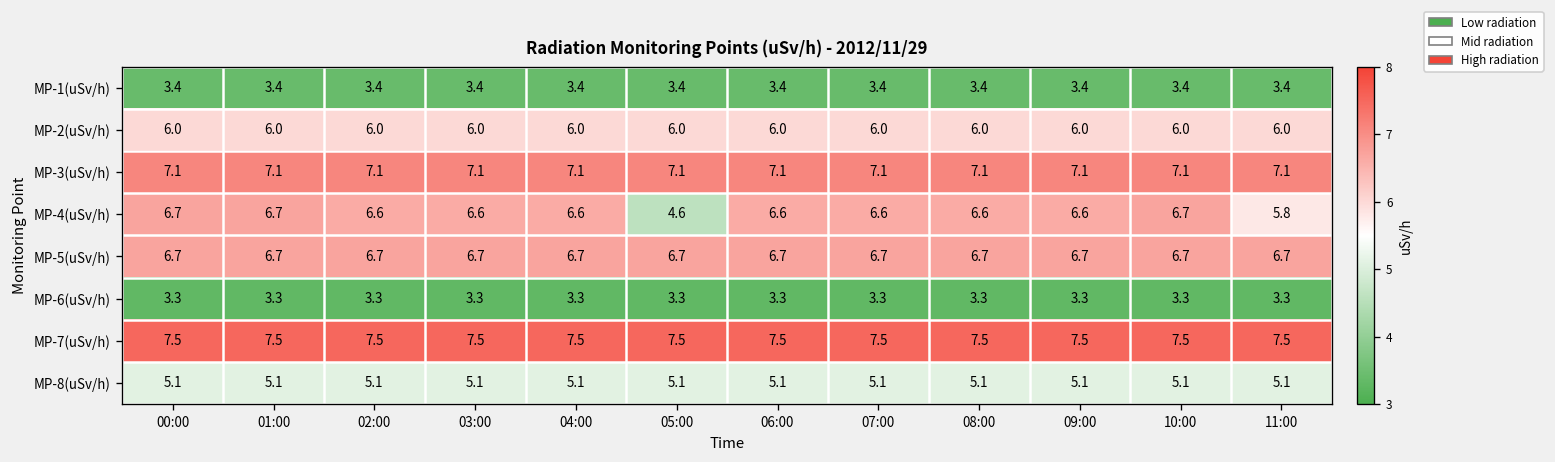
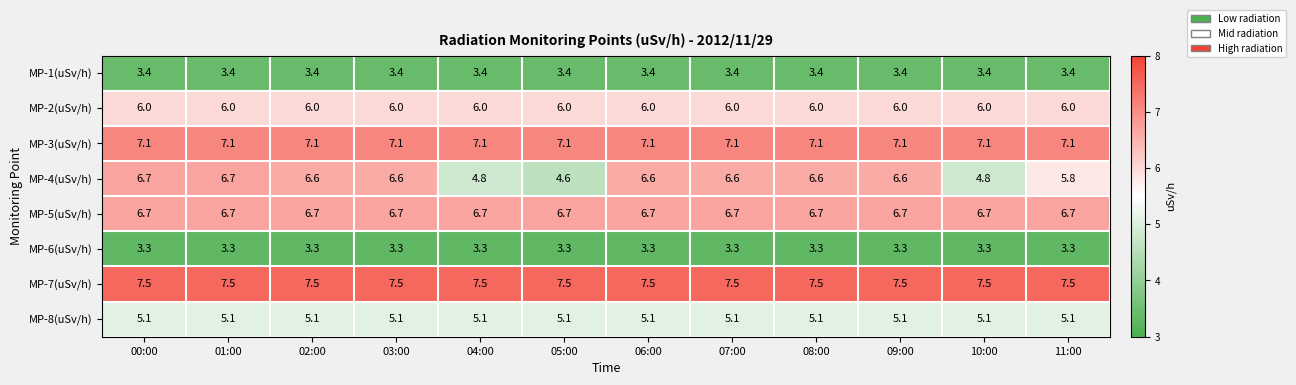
  {
    "MP-1(uSv/h)": {
      "00:00": 3.4,
      "01:00": 3.4,
      "02:00": 3.4,
      "03:00": 3.4,
      "04:00": 3.4,
      "05:00": 3.4,
      "06:00": 3.4,
      "07:00": 3.4,
      "08:00": 3.4,
      "09:00": 3.4,
      "10:00": 3.4,
      "11:00": 3.4
    },
    "MP-2(uSv/h)": {
      "00:00": 6.0,
      "01:00": 6.0,
      "02:00": 6.0,
      "03:00": 6.0,
      "04:00": 6.0,
      "05:00": 6.0,
      "06:00": 6.0,
      "07:00": 6.0,
      "08:00": 6.0,
      "09:00": 6.0,
      "10:00": 6.0,
      "11:00": 6.0
    },
    "MP-3(uSv/h)": {
      "00:00": 7.1,
      "01:00": 7.1,
      "02:00": 7.1,
      "03:00": 7.1,
      "04:00": 7.1,
      "05:00": 7.1,
      "06:00": 7.1,
      "07:00": 7.1,
      "08:00": 7.1,
      "09:00": 7.1,
      "10:00": 7.1,
      "11:00": 7.1
    },
    "MP-4(uSv/h)": {
      "00:00": 6.7,
      "01:00": 6.7,
      "02:00": 6.6,
      "03:00": 6.6,
-     "04:00": 6.6,
+     "04:00": 4.8,
      "05:00": 4.6,
      "06:00": 6.6,
      "07:00": 6.6,
      "08:00": 6.6,
      "09:00": 6.6,
-     "10:00": 6.7,
+     "10:00": 4.8,
      "11:00": 5.8
    },
    "MP-5(uSv/h)": {
      "00:00": 6.7,
      "01:00": 6.7,
      "02:00": 6.7,
      "03:00": 6.7,
      "04:00": 6.7,
      "05:00": 6.7,
      "06:00": 6.7,
      "07:00": 6.7,
      "08:00": 6.7,
      "09:00": 6.7,
      "10:00": 6.7,
      "11:00": 6.7
    },
    "MP-6(uSv/h)": {
      "00:00": 3.3,
      "01:00": 3.3,
      "02:00": 3.3,
      "03:00": 3.3,
      "04:00": 3.3,
      "05:00": 3.3,
      "06:00": 3.3,
      "07:00": 3.3,
      "08:00": 3.3,
      "09:00": 3.3,
      "10:00": 3.3,
      "11:00": 3.3
    },
    "MP-7(uSv/h)": {
      "00:00": 7.5,
      "01:00": 7.5,
      "02:00": 7.5,
      "03:00": 7.5,
      "04:00": 7.5,
      "05:00": 7.5,
      "06:00": 7.5,
      "07:00": 7.5,
      "08:00": 7.5,
      "09:00": 7.5,
      "10:00": 7.5,
      "11:00": 7.5
    },
    "MP-8(uSv/h)": {
      "00:00": 5.1,
      "01:00": 5.1,
      "02:00": 5.1,
      "03:00": 5.1,
      "04:00": 5.1,
      "05:00": 5.1,
      "06:00": 5.1,
      "07:00": 5.1,
      "08:00": 5.1,
      "09:00": 5.1,
      "10:00": 5.1,
      "11:00": 5.1
    }
  }
